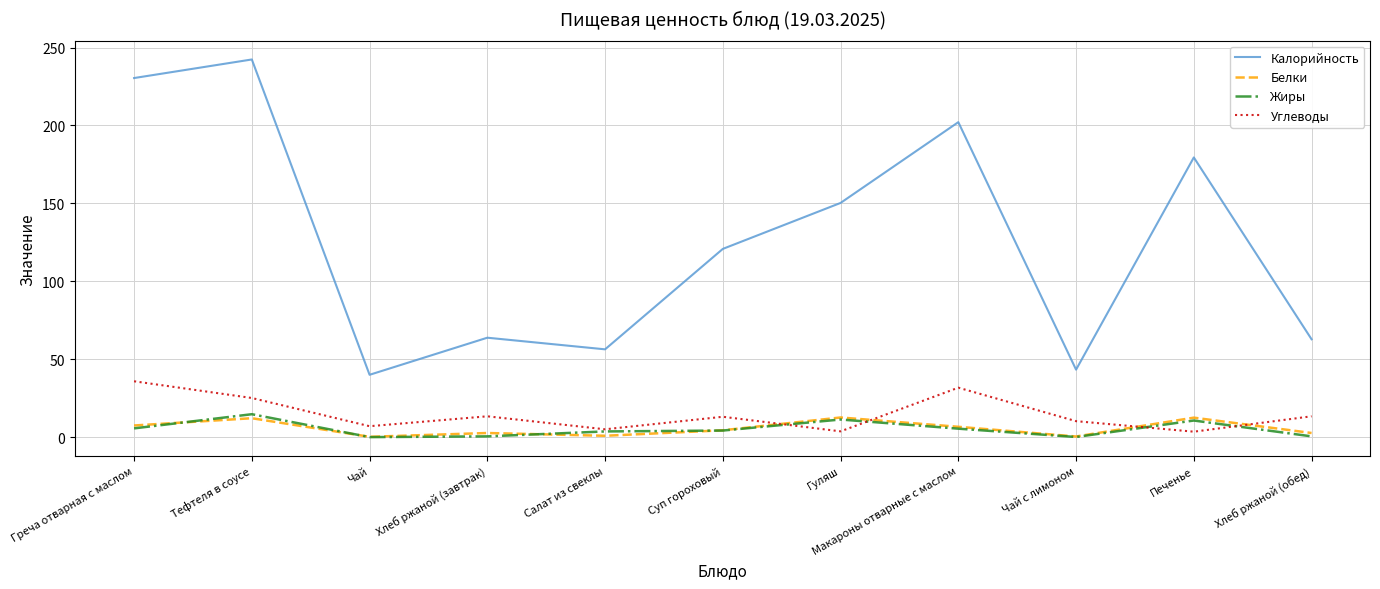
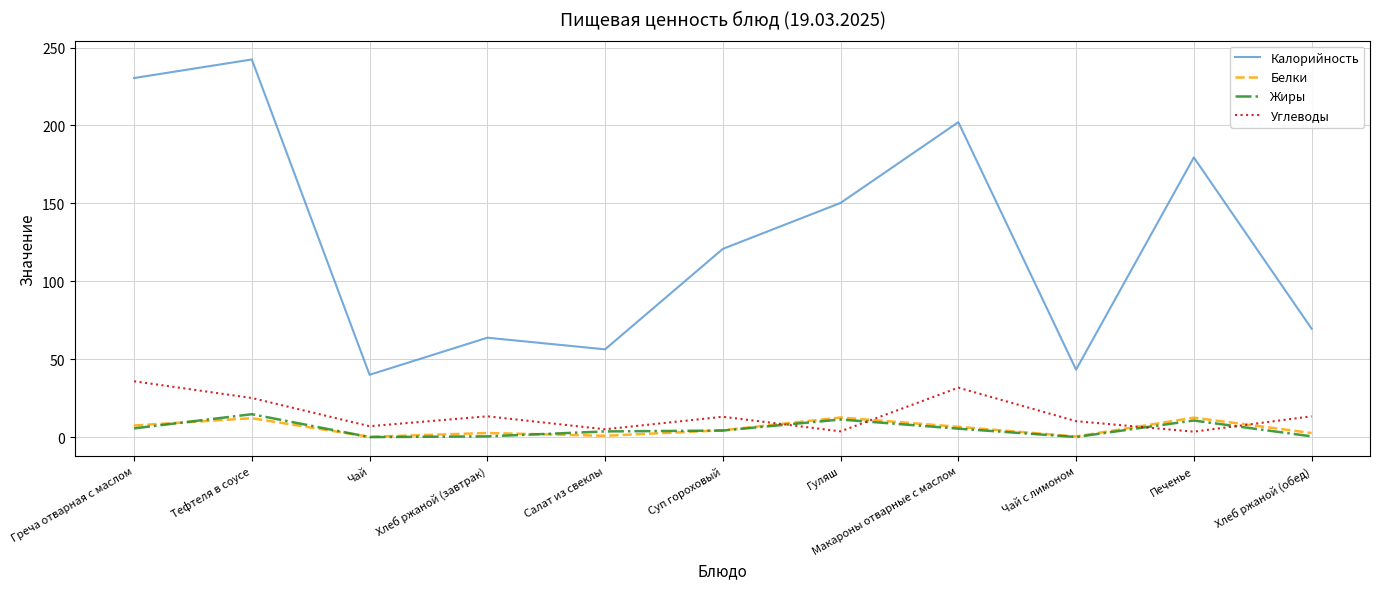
  {
    "Калорийность": {
      "Греча отварная с маслом": 230,
      "Тефтеля в соусе": 242,
      "Чай": 40,
      "Хлеб ржаной (завтрак)": 64,
      "Салат из свеклы": 56,
      "Суп гороховый": 121,
      "Гуляш": 150,
      "Макароны отварные с маслом": 202,
      "Чай с лимоном": 43,
      "Печенье": 179,
-     "Хлеб ржаной (обед)": 63
+     "Хлеб ржаной (обед)": 70
    },
    "Белки": {
      "Греча отварная с маслом": 7,
      "Тефтеля в соусе": 12,
      "Хлеб ржаной (завтрак)": 3,
      "Салат из свеклы": 1,
      "Печенье": 12,
      "Хлеб ржаной (обед)": 3
    },
    "Жиры": {
      "Греча отварная с маслом": 6,
      "Тефтеля в соусе": 15,
      "Хлеб ржаной (завтрак)": 0,
      "Печенье": 11,
      "Хлеб ржаной (обед)": 0
    },
    "Углеводы": {
      "Греча отварная с маслом": 36,
      "Тефтеля в соусе": 25,
      "Чай": 7,
      "Хлеб ржаной (завтрак)": 13,
      "Суп гороховый": 13,
      "Гуляш": 4,
      "Макароны отварные с маслом": 32,
      "Чай с лимоном": 10,
      "Печенье": 3,
      "Хлеб ржаной (обед)": 13
    }
  }
